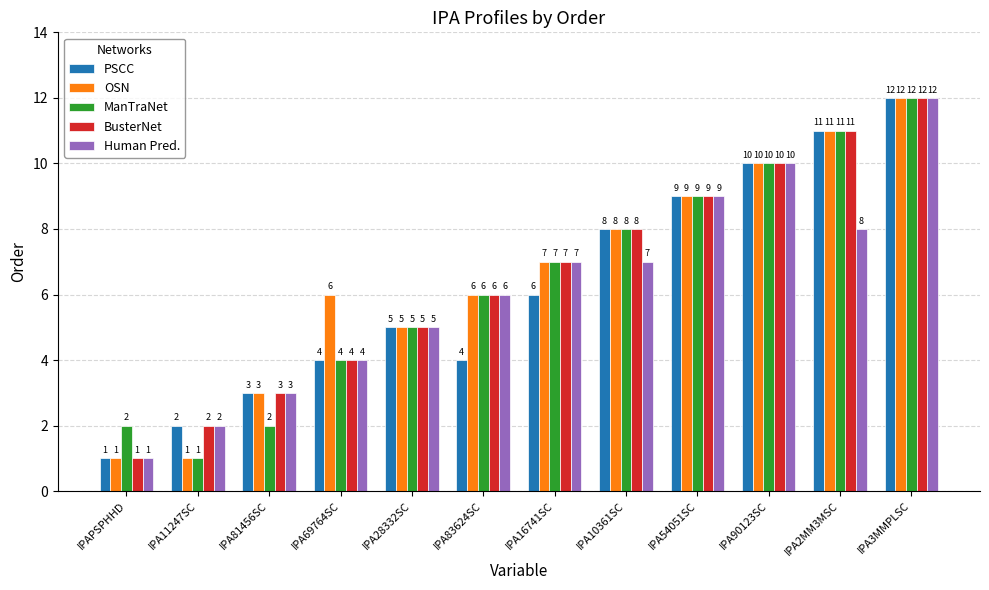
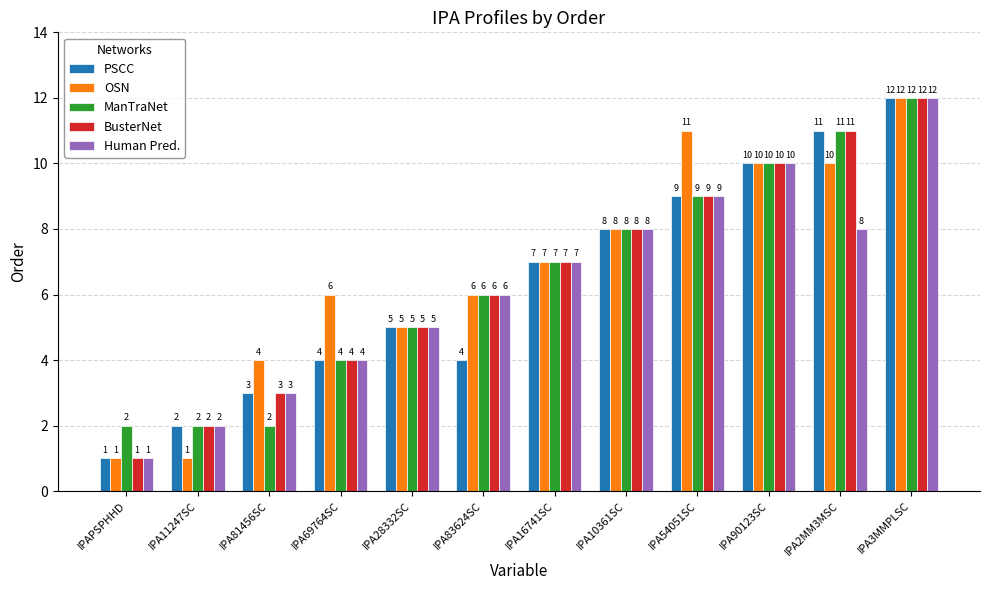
  {
    "PSCC": {
      "IPAPSPHHD": 1,
      "IPA11247SC": 2,
      "IPA81456SC": 3,
      "IPA69764SC": 4,
      "IPA28332SC": 5,
      "IPA83624SC": 4,
-     "IPA16741SC": 6,
+     "IPA16741SC": 7,
      "IPA10361SC": 8,
      "IPA54051SC": 9,
      "IPA90123SC": 10,
      "IPA2MM3MSC": 11,
      "IPA3MMPLSC": 12
    },
    "OSN": {
      "IPAPSPHHD": 1,
      "IPA11247SC": 1,
-     "IPA81456SC": 3,
+     "IPA81456SC": 4,
      "IPA69764SC": 6,
      "IPA28332SC": 5,
      "IPA83624SC": 6,
      "IPA16741SC": 7,
      "IPA10361SC": 8,
-     "IPA54051SC": 9,
+     "IPA54051SC": 11,
      "IPA90123SC": 10,
-     "IPA2MM3MSC": 11,
+     "IPA2MM3MSC": 10,
      "IPA3MMPLSC": 12
    },
    "ManTraNet": {
      "IPAPSPHHD": 2,
-     "IPA11247SC": 1,
+     "IPA11247SC": 2,
      "IPA81456SC": 2,
      "IPA69764SC": 4,
      "IPA28332SC": 5,
      "IPA83624SC": 6,
      "IPA16741SC": 7,
      "IPA10361SC": 8,
      "IPA54051SC": 9,
      "IPA90123SC": 10,
      "IPA2MM3MSC": 11,
      "IPA3MMPLSC": 12
    },
    "BusterNet": {
      "IPAPSPHHD": 1,
      "IPA11247SC": 2,
      "IPA81456SC": 3,
      "IPA69764SC": 4,
      "IPA28332SC": 5,
      "IPA83624SC": 6,
      "IPA16741SC": 7,
      "IPA10361SC": 8,
      "IPA54051SC": 9,
      "IPA90123SC": 10,
      "IPA2MM3MSC": 11,
      "IPA3MMPLSC": 12
    },
    "Human Pred.": {
      "IPAPSPHHD": 1,
      "IPA11247SC": 2,
      "IPA81456SC": 3,
      "IPA69764SC": 4,
      "IPA28332SC": 5,
      "IPA83624SC": 6,
      "IPA16741SC": 7,
-     "IPA10361SC": 7,
+     "IPA10361SC": 8,
      "IPA54051SC": 9,
      "IPA90123SC": 10,
      "IPA2MM3MSC": 8,
      "IPA3MMPLSC": 12
    }
  }
